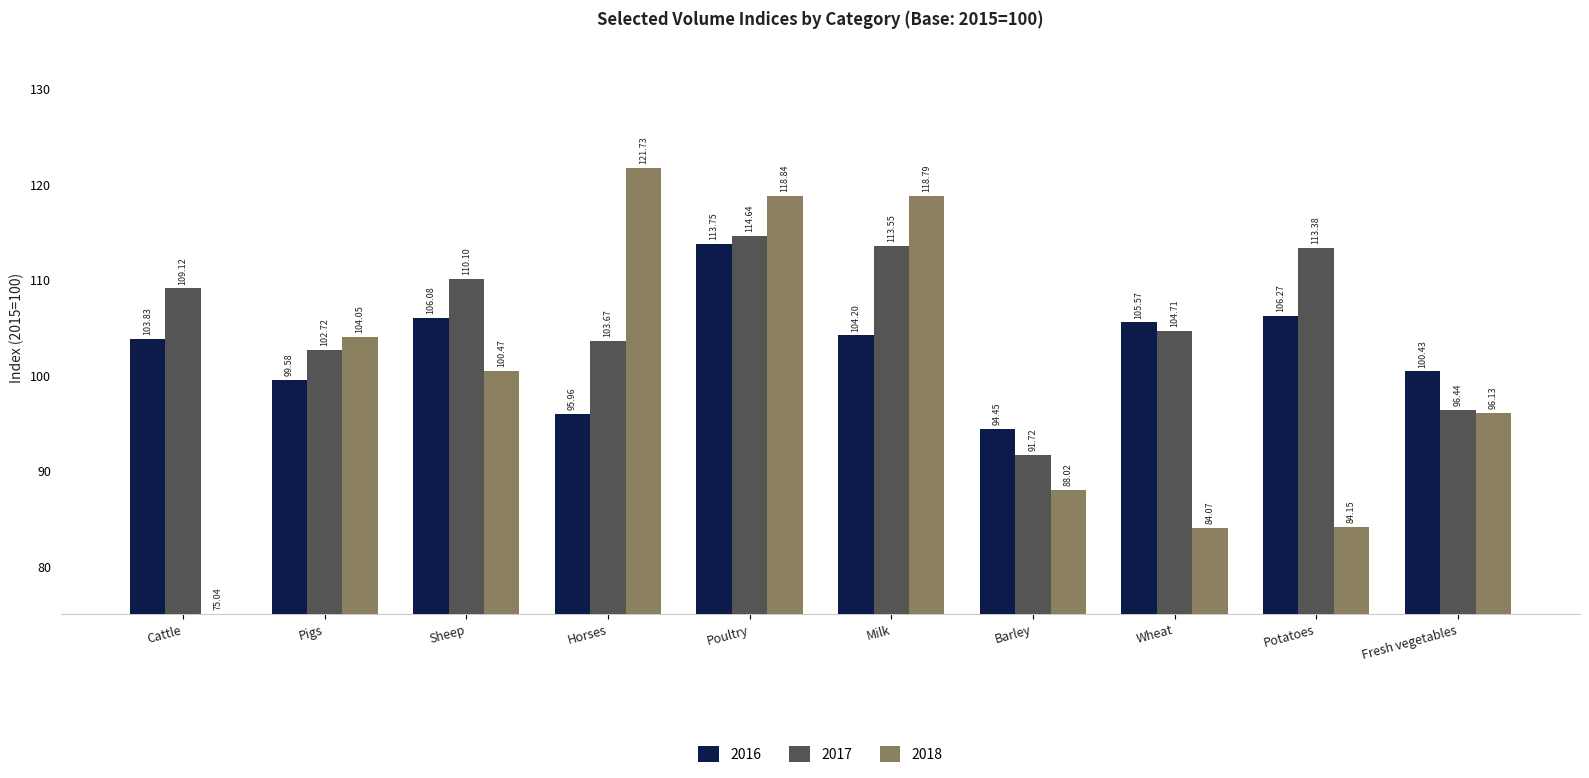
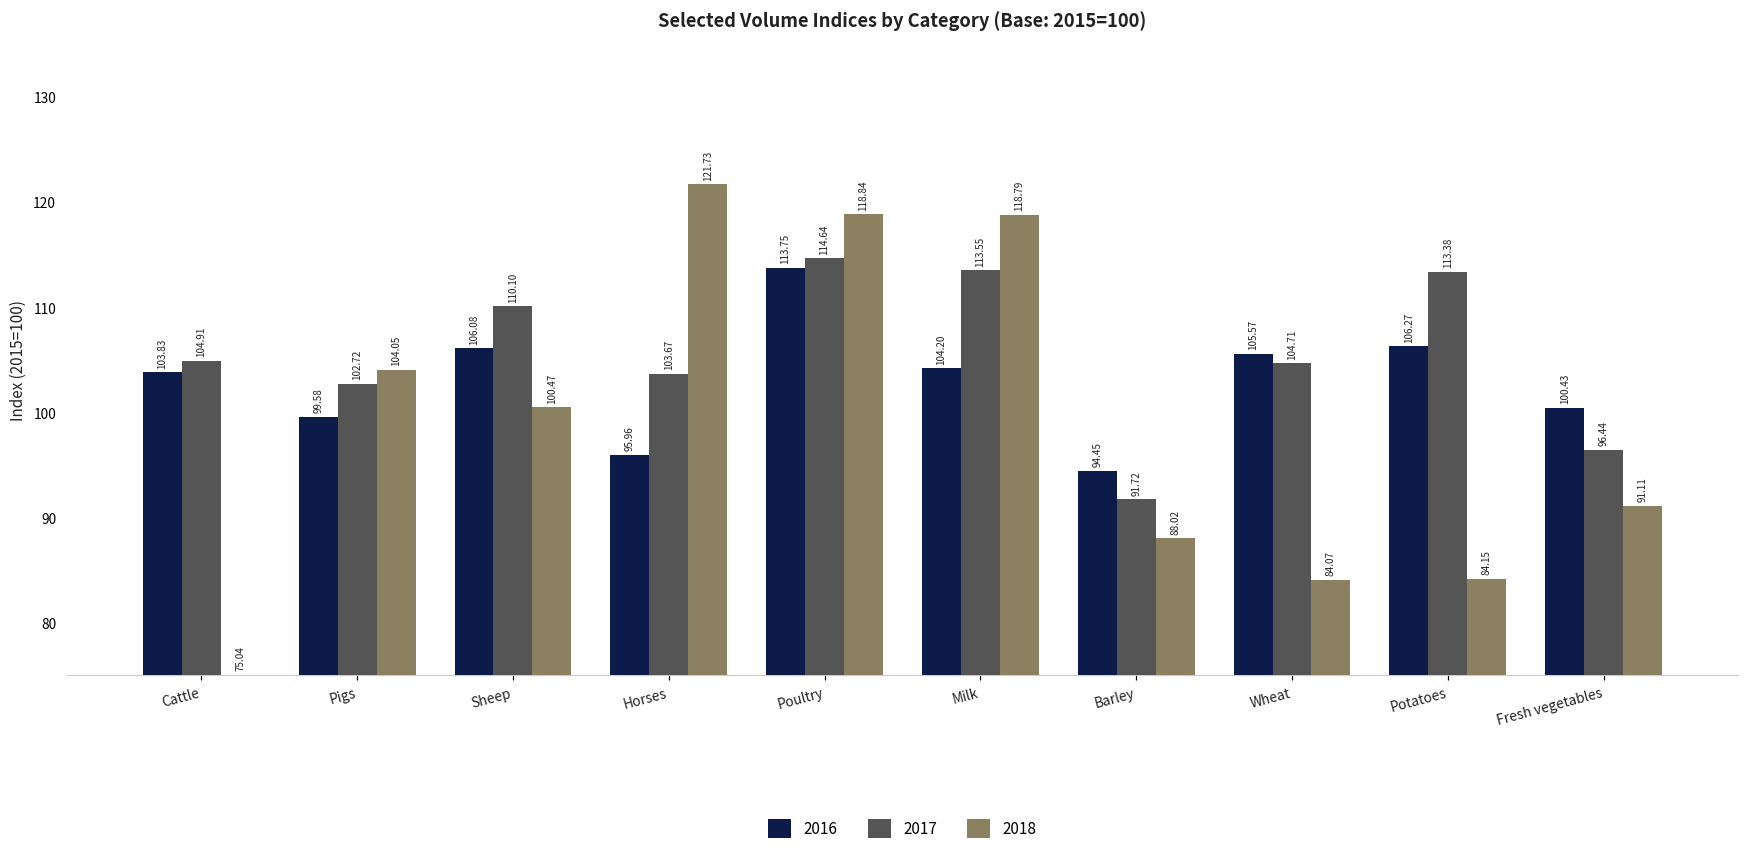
  {
    "2016": {
      "Cattle": 103.83,
      "Pigs": 99.58,
      "Sheep": 106.08,
      "Horses": 95.96,
      "Poultry": 113.75,
      "Milk": 104.20,
      "Barley": 94.45,
      "Wheat": 105.57,
      "Potatoes": 106.27,
      "Fresh vegetables": 100.43
    },
    "2017": {
-     "Cattle": 109.12,
+     "Cattle": 104.91,
      "Pigs": 102.72,
      "Sheep": 110.10,
      "Horses": 103.67,
      "Poultry": 114.64,
      "Milk": 113.55,
      "Barley": 91.72,
      "Wheat": 104.71,
      "Potatoes": 113.38,
      "Fresh vegetables": 96.44
    },
    "2018": {
      "Cattle": 75.04,
      "Pigs": 104.05,
      "Sheep": 100.47,
      "Horses": 121.73,
      "Poultry": 118.84,
      "Milk": 118.79,
      "Barley": 88.02,
      "Wheat": 84.07,
      "Potatoes": 84.15,
-     "Fresh vegetables": 96.13
+     "Fresh vegetables": 91.11
    }
  }
